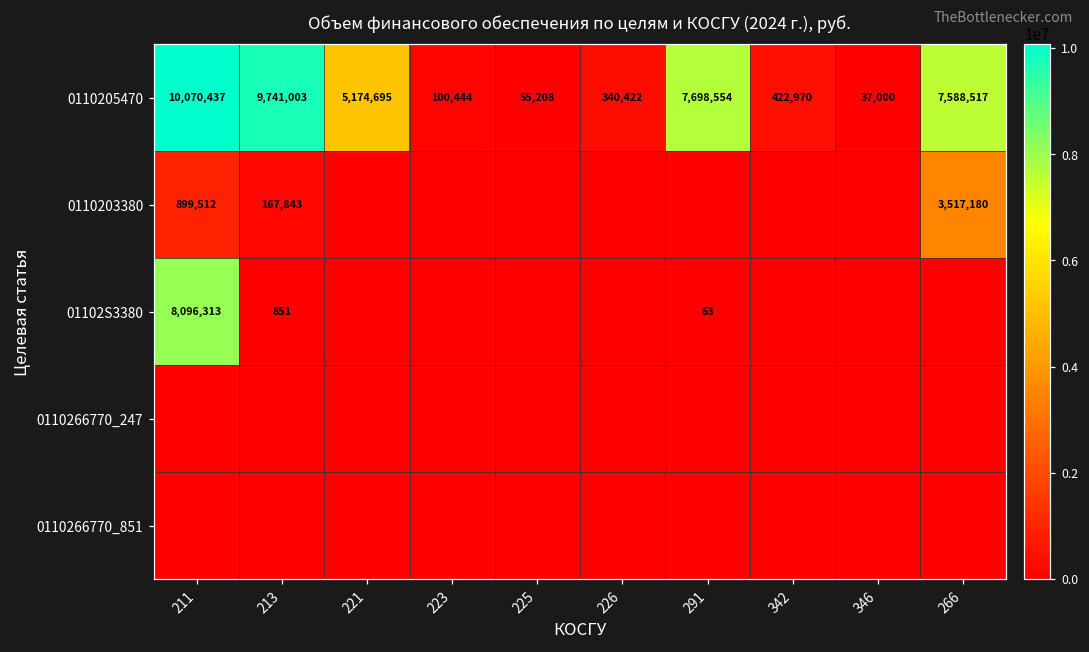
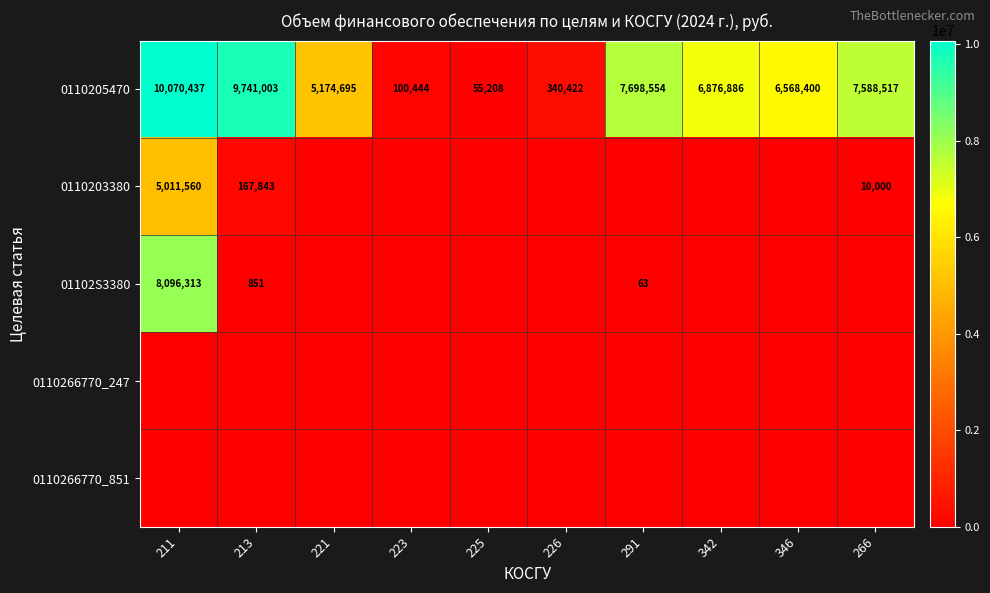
  {
    "0110205470": {
      "211": "10,070,437",
      "213": "9,741,003",
      "221": "5,174,695",
      "223": "100,444",
      "225": "55,208",
      "226": "340,422",
      "291": "7,698,554",
-     "342": "422,970",
-     "346": "37,000",
+     "342": "6,876,886",
+     "346": "6,568,400",
      "266": "7,588,517"
    },
    "0110203380": {
-     "211": "899,512",
+     "211": "5,011,560",
      "213": "167,843",
-     "266": "3,517,180"
+     "266": "10,000"
    },
    "01102S3380": {
      "211": "8,096,313",
      "213": "851",
      "291": "63"
    }
  }
